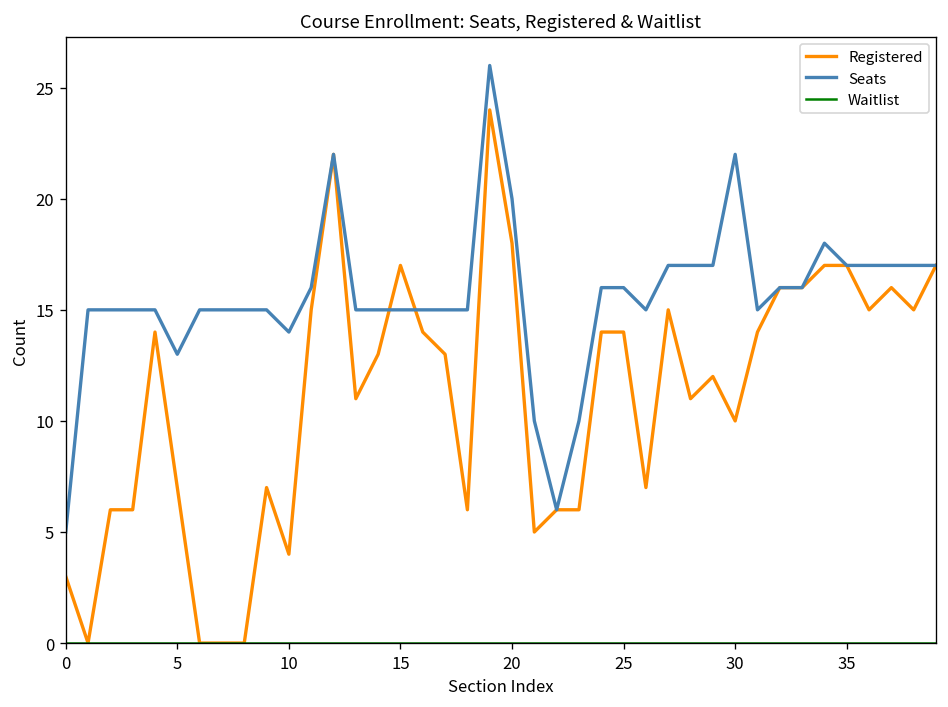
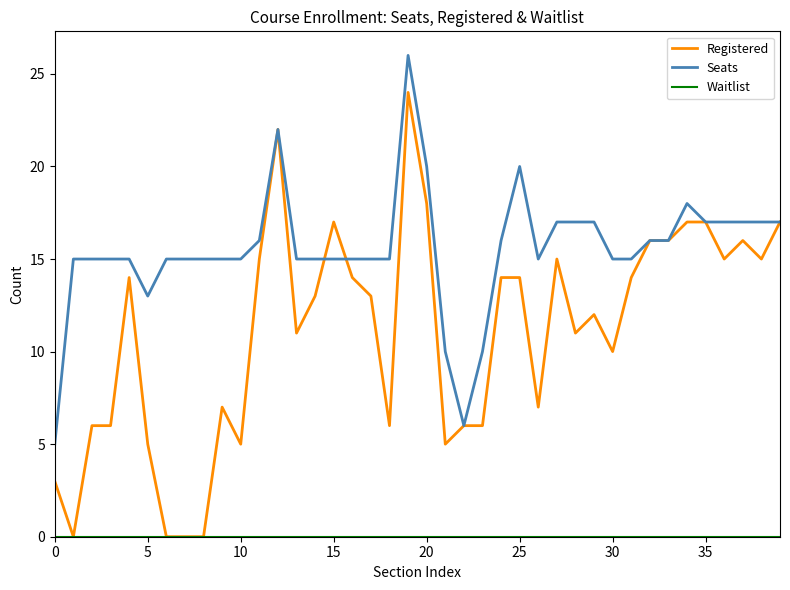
  {
    "Registered": {
      "0": 3,
-     "5": 7,
-     "10": 4,
+     "5": 5,
+     "10": 5,
      "15": 17,
      "20": 18,
      "25": 14,
      "30": 10
    },
    "Seats": {
      "0": 5,
      "5": 13,
-     "10": 14,
+     "10": 15,
      "15": 15,
      "20": 20,
-     "25": 16,
-     "30": 22
+     "25": 20,
+     "30": 15
    },
    "Waitlist": {
      "0": 0,
      "5": 0,
      "10": 0,
      "15": 0,
      "20": 0,
      "25": 0,
      "30": 0,
      "35": 0
    }
  }
